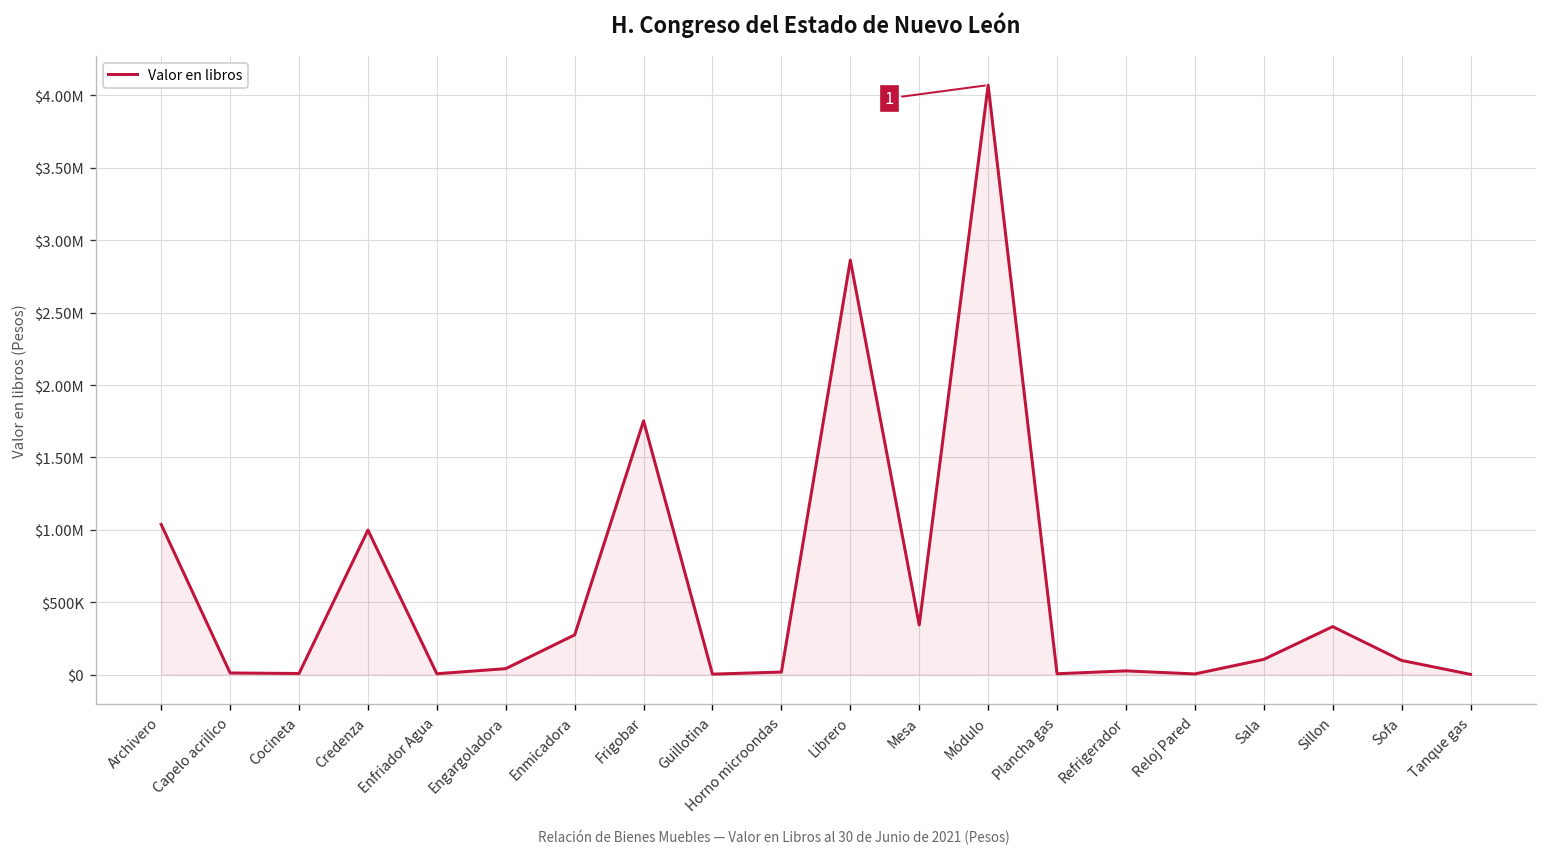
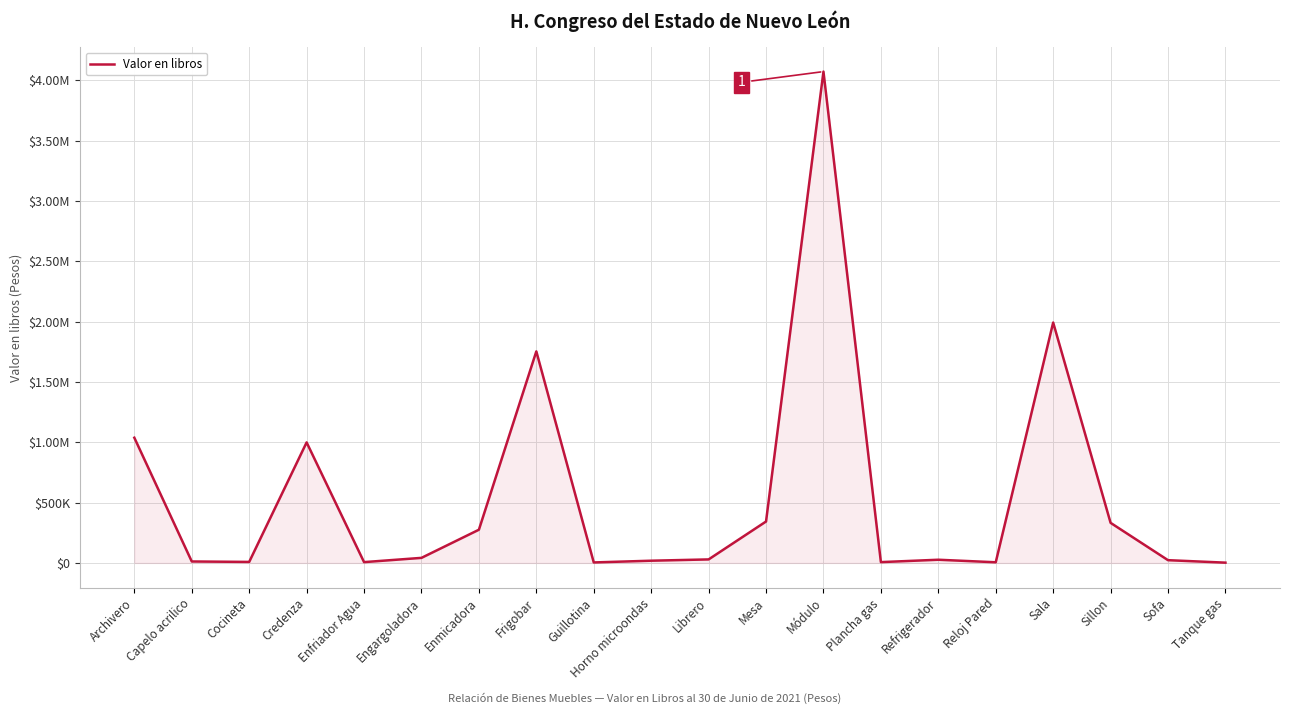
  {
    "Archivero": "$1040000",
    "Capelo acrilico": "$10000",
    "Cocineta": "$10000",
    "Credenza": "$1000000",
    "Enfriador Agua": "$10000",
    "Engargoladora": "$40000",
    "Enmicadora": "$280000",
    "Frigobar": "$1750000",
    "Guillotina": "$0",
    "Horno microondas": "$20000",
-   "Librero": "$2860000",
+   "Librero": "$30000",
    "Mesa": "$340000",
    "Módulo": "$4070000",
    "Plancha gas": "$10000",
    "Refrigerador": "$30000",
    "Reloj Pared": "$10000",
-   "Sala": "$110000",
+   "Sala": "$1990000",
    "Sillon": "$330000",
-   "Sofa": "$100000",
+   "Sofa": "$20000",
    "Tanque gas": "$0"
  }
